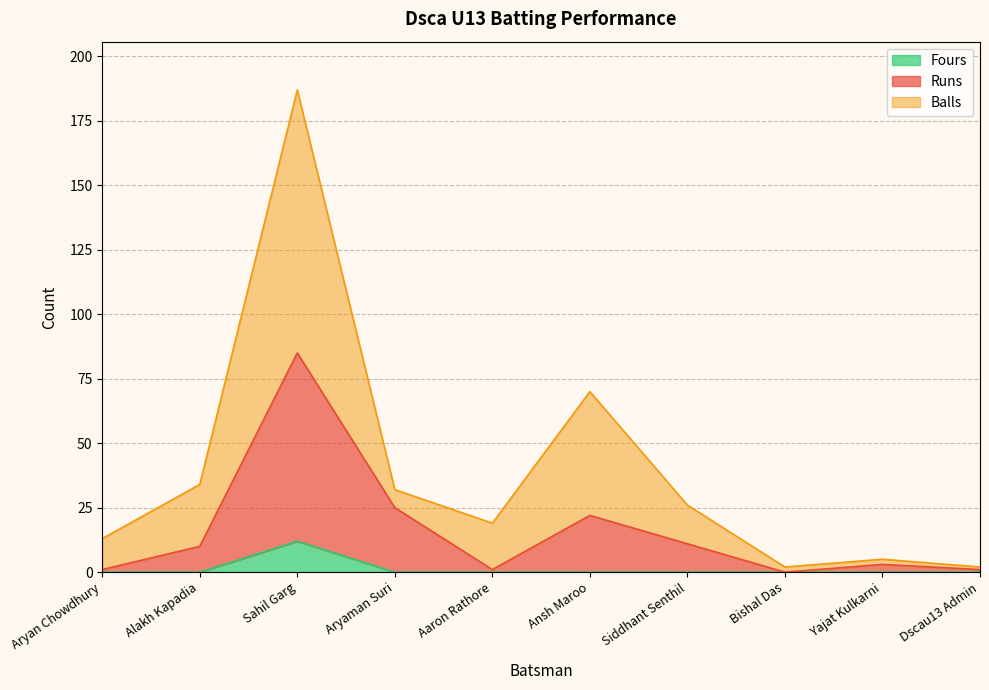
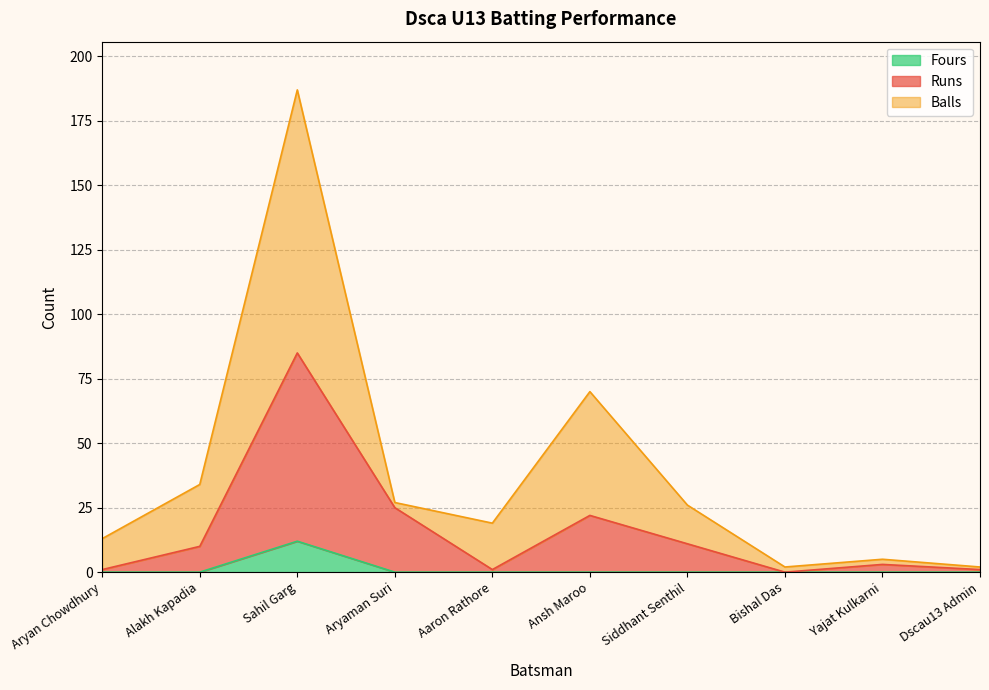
  {
    "Fours": {
      "Aryan Chowdhury": 0,
      "Alakh Kapadia": 0,
      "Sahil Garg": 12,
      "Aryaman Suri": 0,
      "Aaron Rathore": 0,
      "Ansh Maroo": 0,
      "Siddhant Senthil": 0,
      "Yajat Kulkarni": 0,
      "Dscau13 Admin": 0
    },
    "Runs": {
      "Aryan Chowdhury": 1,
      "Alakh Kapadia": 10,
      "Sahil Garg": 73,
      "Aryaman Suri": 25,
      "Aaron Rathore": 1,
      "Ansh Maroo": 22,
      "Siddhant Senthil": 11,
      "Yajat Kulkarni": 3,
      "Dscau13 Admin": 1
    },
    "Balls": {
      "Aryan Chowdhury": 12,
      "Alakh Kapadia": 24,
      "Sahil Garg": 102,
-     "Aryaman Suri": 7,
+     "Aryaman Suri": 2,
      "Aaron Rathore": 18,
      "Ansh Maroo": 48,
      "Siddhant Senthil": 15,
      "Bishal Das": 2,
      "Yajat Kulkarni": 2,
      "Dscau13 Admin": 1
    }
  }
